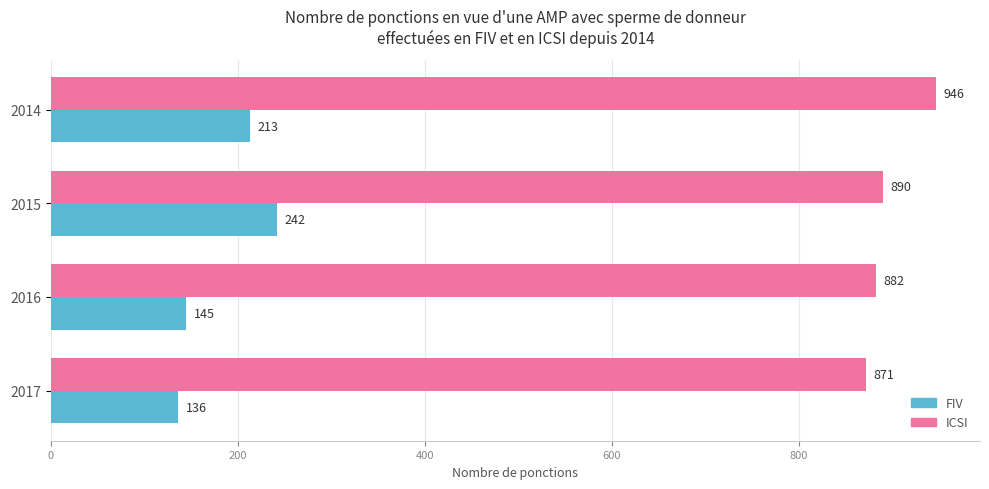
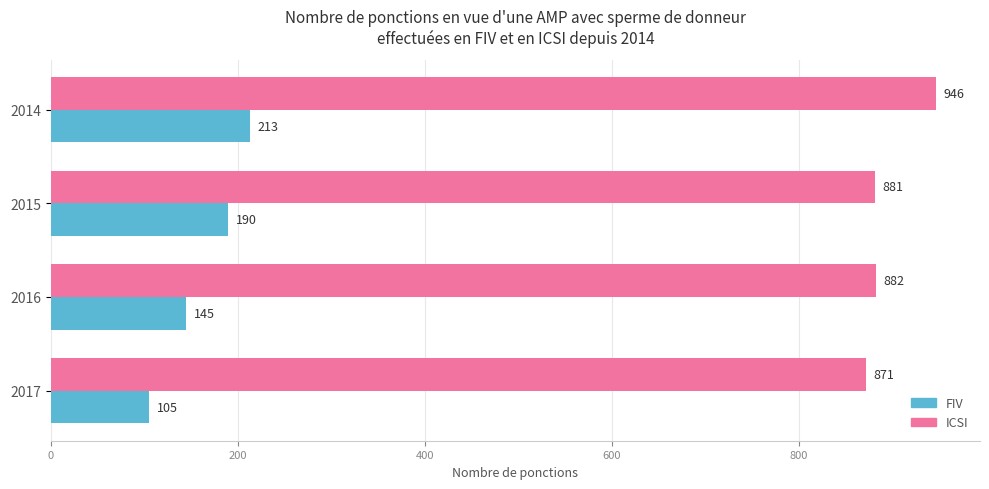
  {
    "FIV": {
      "2014": 213,
-     "2015": 242,
+     "2015": 190,
      "2016": 145,
-     "2017": 136
+     "2017": 105
    },
    "ICSI": {
      "2014": 946,
-     "2015": 890,
+     "2015": 881,
      "2016": 882,
      "2017": 871
    }
  }
